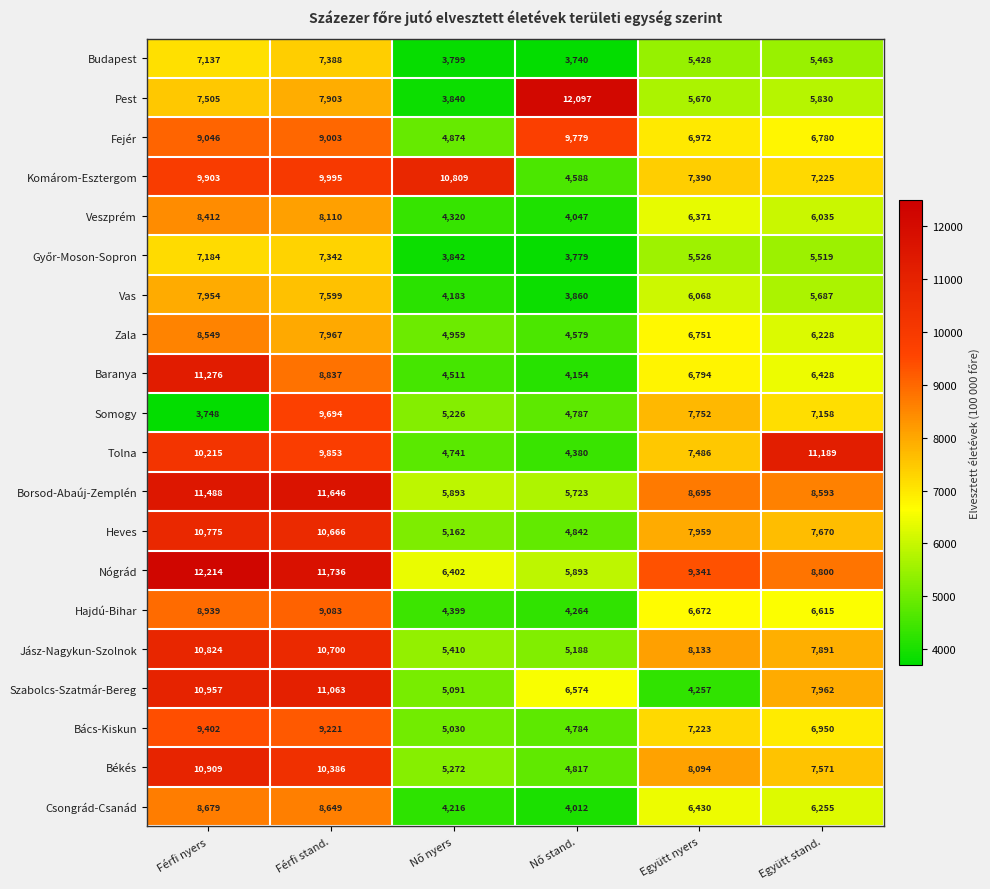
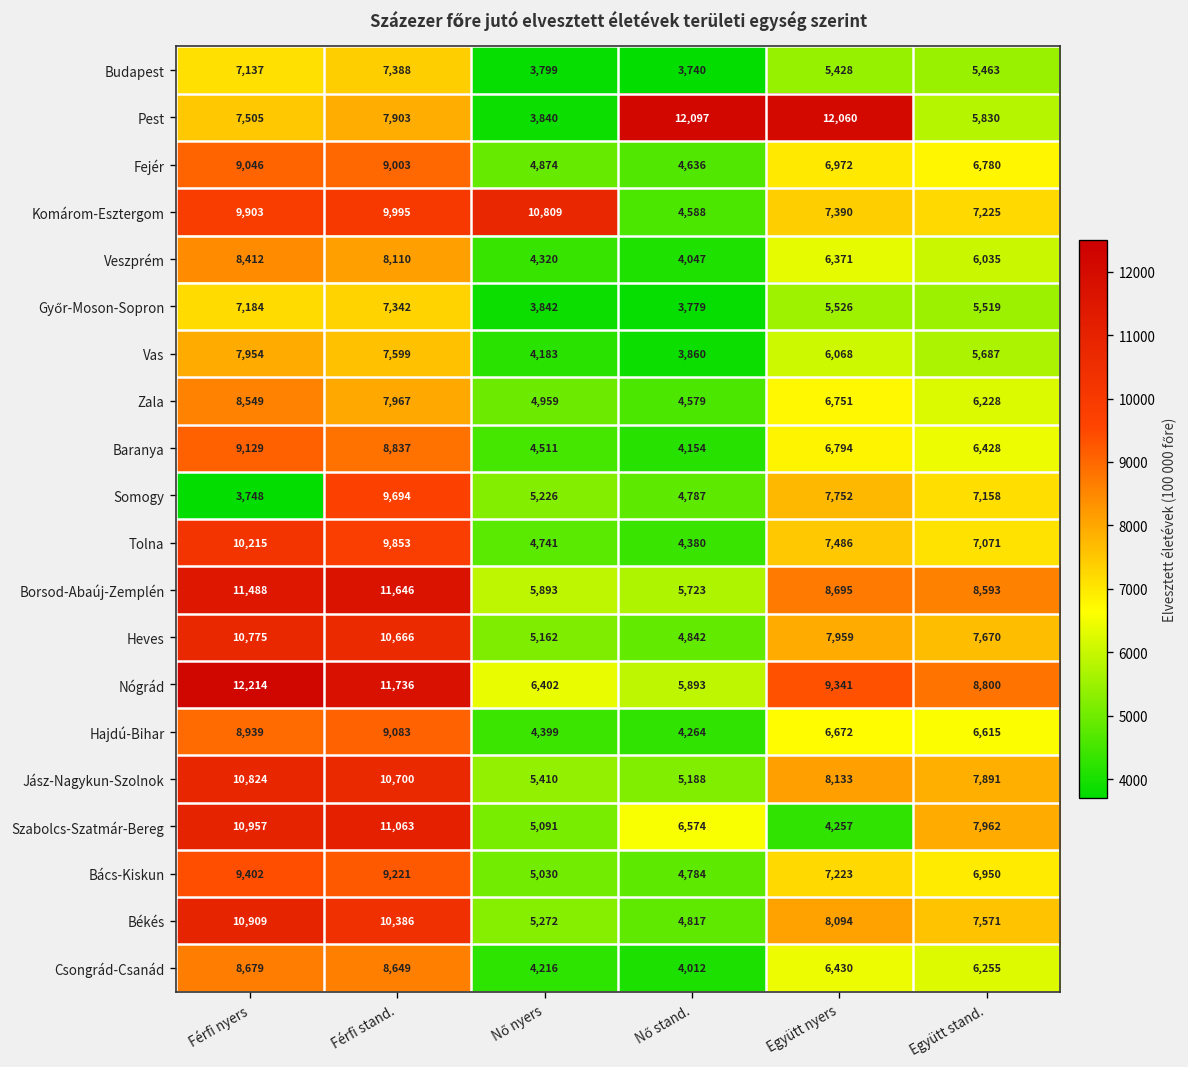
  {
    "Budapest": {
      "Férfi nyers": "7,137",
      "Férfi stand.": "7,388",
      "Nő nyers": "3,799",
      "Nő stand.": "3,740",
      "Együtt nyers": "5,428",
      "Együtt stand.": "5,463"
    },
    "Pest": {
      "Férfi nyers": "7,505",
      "Férfi stand.": "7,903",
      "Nő nyers": "3,840",
      "Nő stand.": "12,097",
-     "Együtt nyers": "5,670",
+     "Együtt nyers": "12,060",
      "Együtt stand.": "5,830"
    },
    "Fejér": {
      "Férfi nyers": "9,046",
      "Férfi stand.": "9,003",
      "Nő nyers": "4,874",
-     "Nő stand.": "9,779",
+     "Nő stand.": "4,636",
      "Együtt nyers": "6,972",
      "Együtt stand.": "6,780"
    },
    "Komárom-Esztergom": {
      "Férfi nyers": "9,903",
      "Férfi stand.": "9,995",
      "Nő nyers": "10,809",
      "Nő stand.": "4,588",
      "Együtt nyers": "7,390",
      "Együtt stand.": "7,225"
    },
    "Veszprém": {
      "Férfi nyers": "8,412",
      "Férfi stand.": "8,110",
      "Nő nyers": "4,320",
      "Nő stand.": "4,047",
      "Együtt nyers": "6,371",
      "Együtt stand.": "6,035"
    },
    "Győr-Moson-Sopron": {
      "Férfi nyers": "7,184",
      "Férfi stand.": "7,342",
      "Nő nyers": "3,842",
      "Nő stand.": "3,779",
      "Együtt nyers": "5,526",
      "Együtt stand.": "5,519"
    },
    "Vas": {
      "Férfi nyers": "7,954",
      "Férfi stand.": "7,599",
      "Nő nyers": "4,183",
      "Nő stand.": "3,860",
      "Együtt nyers": "6,068",
      "Együtt stand.": "5,687"
    },
    "Zala": {
      "Férfi nyers": "8,549",
      "Férfi stand.": "7,967",
      "Nő nyers": "4,959",
      "Nő stand.": "4,579",
      "Együtt nyers": "6,751",
      "Együtt stand.": "6,228"
    },
    "Baranya": {
-     "Férfi nyers": "11,276",
+     "Férfi nyers": "9,129",
      "Férfi stand.": "8,837",
      "Nő nyers": "4,511",
      "Nő stand.": "4,154",
      "Együtt nyers": "6,794",
      "Együtt stand.": "6,428"
    },
    "Somogy": {
      "Férfi nyers": "3,748",
      "Férfi stand.": "9,694",
      "Nő nyers": "5,226",
      "Nő stand.": "4,787",
      "Együtt nyers": "7,752",
      "Együtt stand.": "7,158"
    },
    "Tolna": {
      "Férfi nyers": "10,215",
      "Férfi stand.": "9,853",
      "Nő nyers": "4,741",
      "Nő stand.": "4,380",
      "Együtt nyers": "7,486",
-     "Együtt stand.": "11,189"
+     "Együtt stand.": "7,071"
    },
    "Borsod-Abaúj-Zemplén": {
      "Férfi nyers": "11,488",
      "Férfi stand.": "11,646",
      "Nő nyers": "5,893",
      "Nő stand.": "5,723",
      "Együtt nyers": "8,695",
      "Együtt stand.": "8,593"
    },
    "Heves": {
      "Férfi nyers": "10,775",
      "Férfi stand.": "10,666",
      "Nő nyers": "5,162",
      "Nő stand.": "4,842",
      "Együtt nyers": "7,959",
      "Együtt stand.": "7,670"
    },
    "Nógrád": {
      "Férfi nyers": "12,214",
      "Férfi stand.": "11,736",
      "Nő nyers": "6,402",
      "Nő stand.": "5,893",
      "Együtt nyers": "9,341",
      "Együtt stand.": "8,800"
    },
    "Hajdú-Bihar": {
      "Férfi nyers": "8,939",
      "Férfi stand.": "9,083",
      "Nő nyers": "4,399",
      "Nő stand.": "4,264",
      "Együtt nyers": "6,672",
      "Együtt stand.": "6,615"
    },
    "Jász-Nagykun-Szolnok": {
      "Férfi nyers": "10,824",
      "Férfi stand.": "10,700",
      "Nő nyers": "5,410",
      "Nő stand.": "5,188",
      "Együtt nyers": "8,133",
      "Együtt stand.": "7,891"
    },
    "Szabolcs-Szatmár-Bereg": {
      "Férfi nyers": "10,957",
      "Férfi stand.": "11,063",
      "Nő nyers": "5,091",
      "Nő stand.": "6,574",
      "Együtt nyers": "4,257",
      "Együtt stand.": "7,962"
    },
    "Bács-Kiskun": {
      "Férfi nyers": "9,402",
      "Férfi stand.": "9,221",
      "Nő nyers": "5,030",
      "Nő stand.": "4,784",
      "Együtt nyers": "7,223",
      "Együtt stand.": "6,950"
    },
    "Békés": {
      "Férfi nyers": "10,909",
      "Férfi stand.": "10,386",
      "Nő nyers": "5,272",
      "Nő stand.": "4,817",
      "Együtt nyers": "8,094",
      "Együtt stand.": "7,571"
    },
    "Csongrád-Csanád": {
      "Férfi nyers": "8,679",
      "Férfi stand.": "8,649",
      "Nő nyers": "4,216",
      "Nő stand.": "4,012",
      "Együtt nyers": "6,430",
      "Együtt stand.": "6,255"
    }
  }
